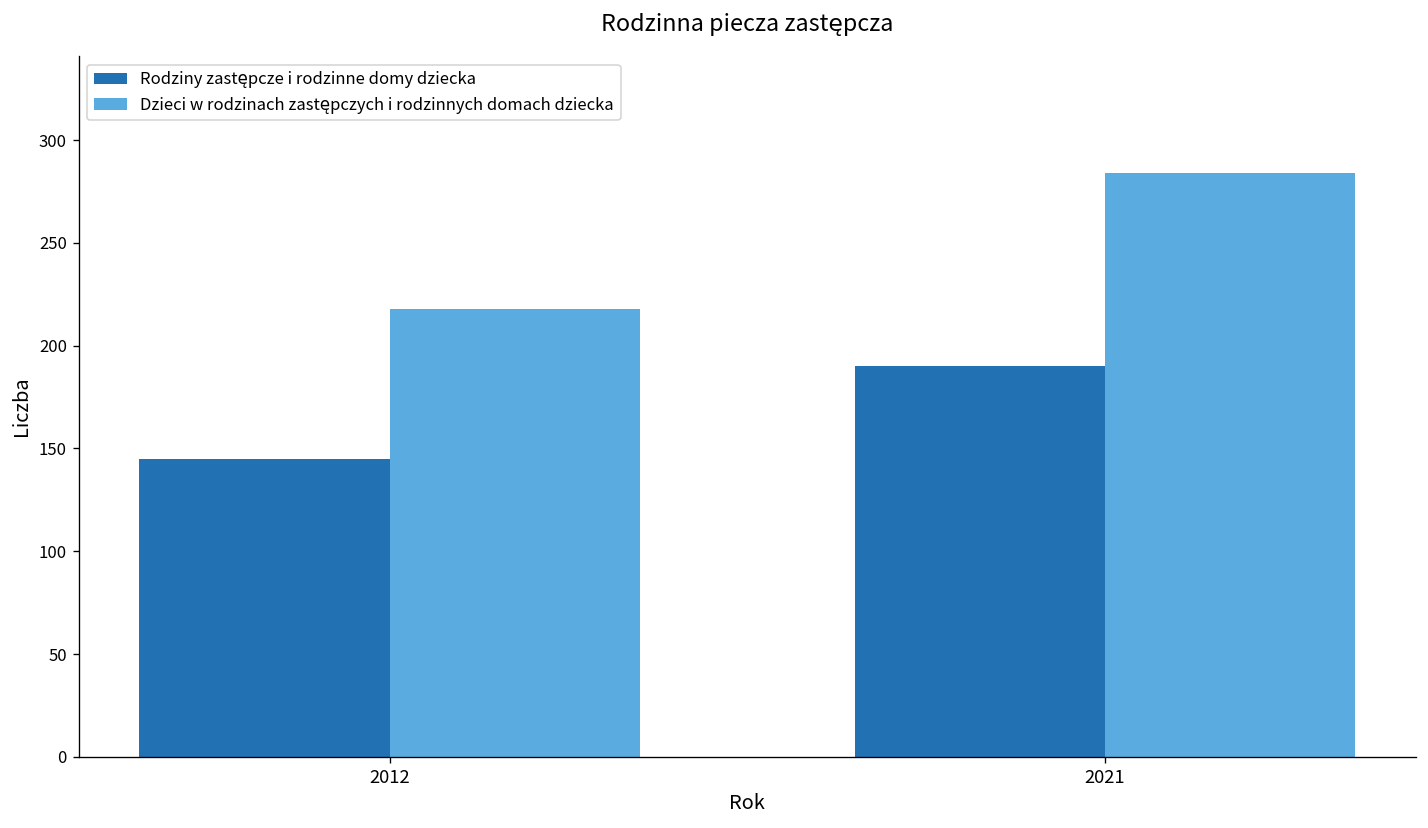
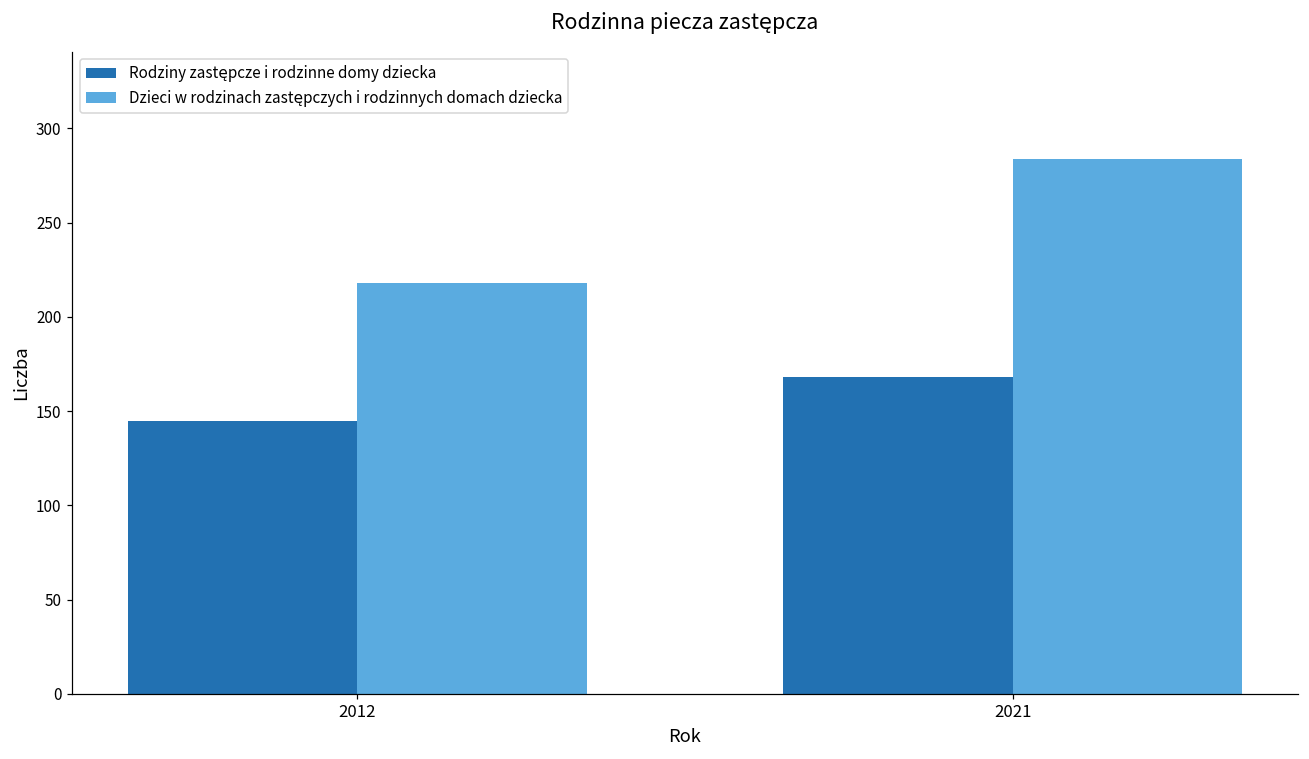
  {
    "Rodziny zastępcze i rodzinne domy dziecka": {
      "2012": 145,
-     "2021": 190
+     "2021": 168
    },
    "Dzieci w rodzinach zastępczych i rodzinnych domach dziecka": {
      "2012": 218,
      "2021": 284
    }
  }
